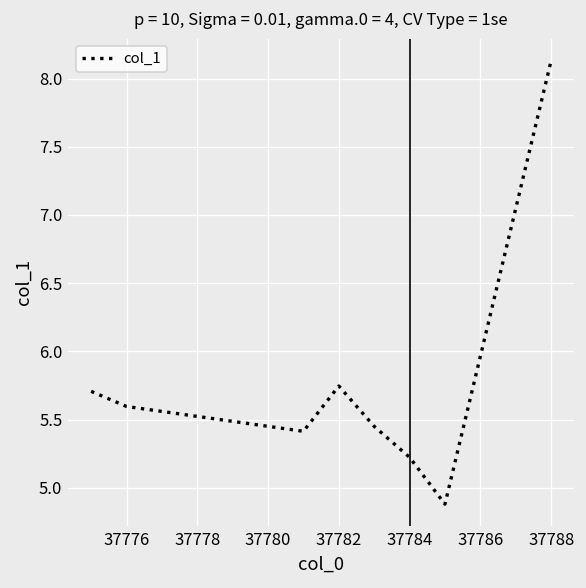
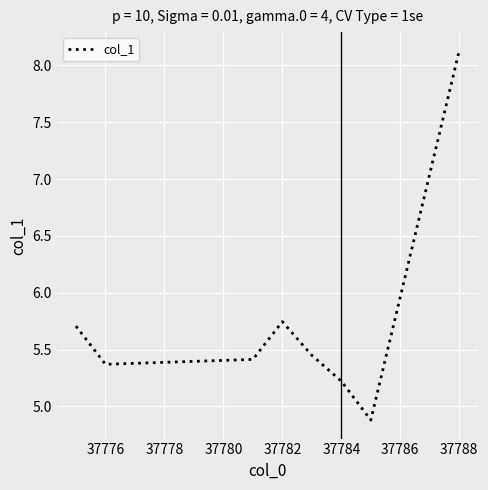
  {
-   "37776": 5.60,
+   "37776": 5.37,
    "37782": 5.75,
    "37784": 5.22,
    "37788": 8.13
  }
